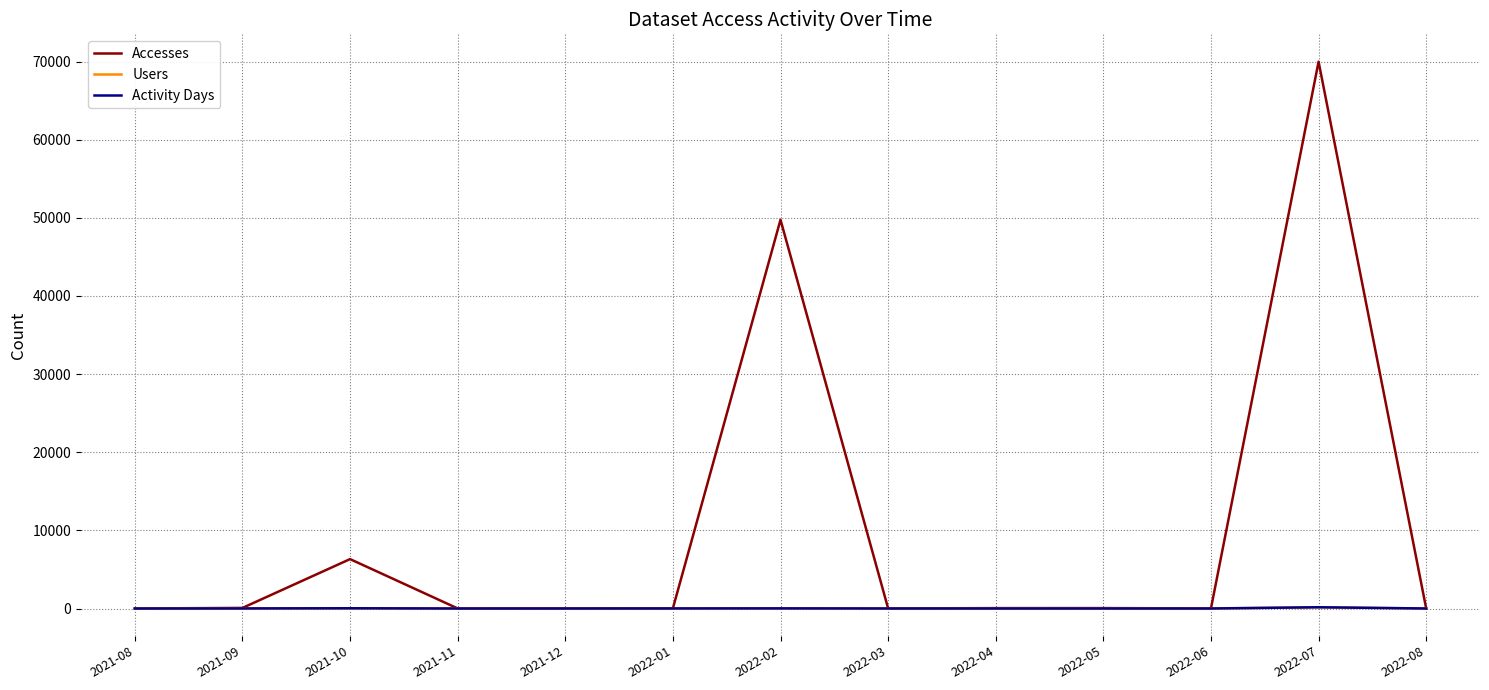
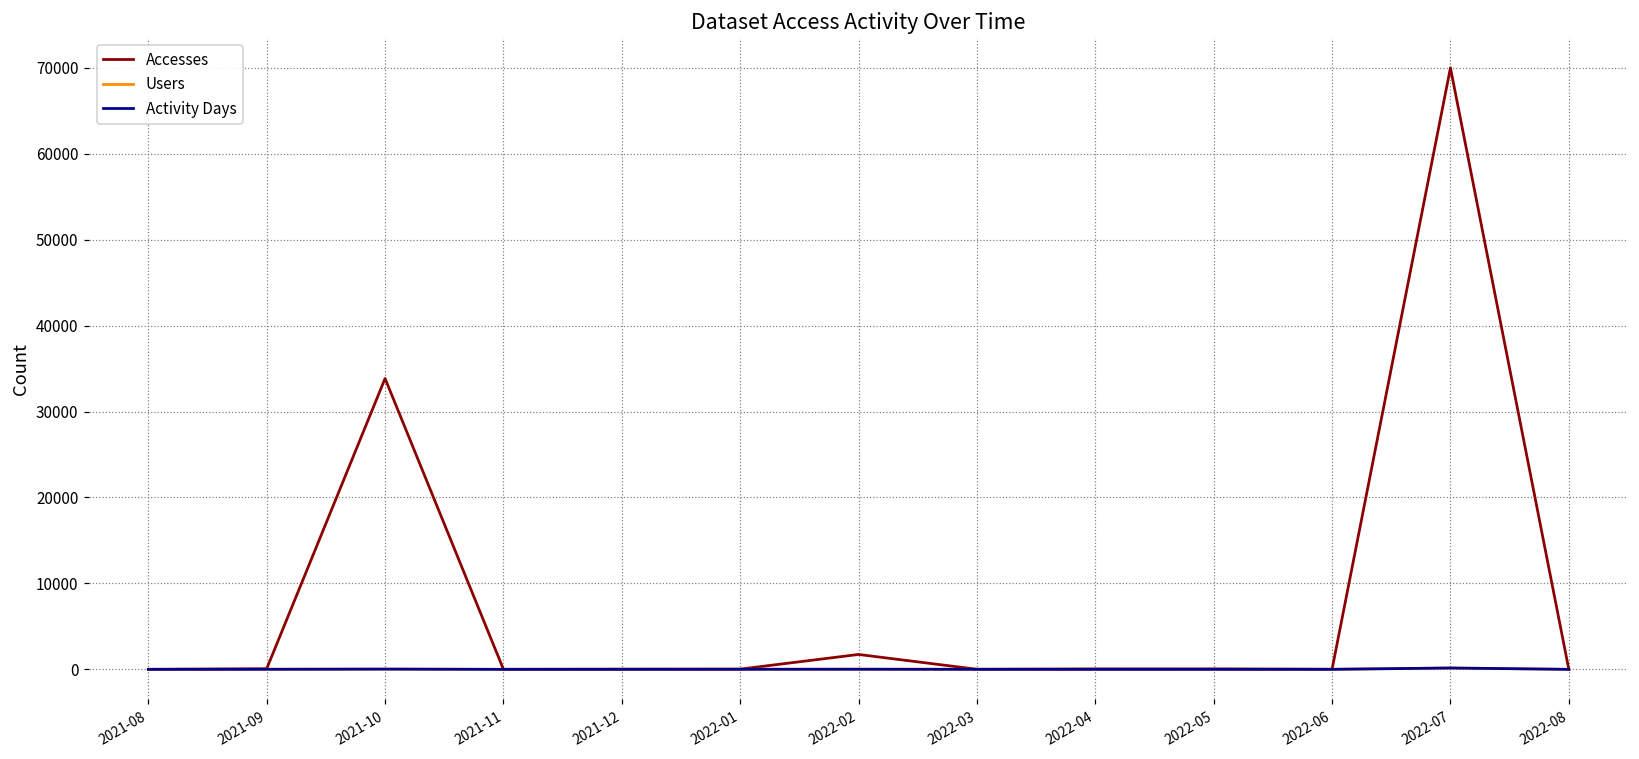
  {
    "Accesses": {
-     "2021-10": 6000,
-     "2022-02": 50000,
+     "2021-10": 34000,
+     "2022-02": 2000,
      "2022-07": 70000
    },
    "Activity Days": {
      "2021-10": 0,
      "2022-02": 0,
      "2022-07": 0
    }
  }
